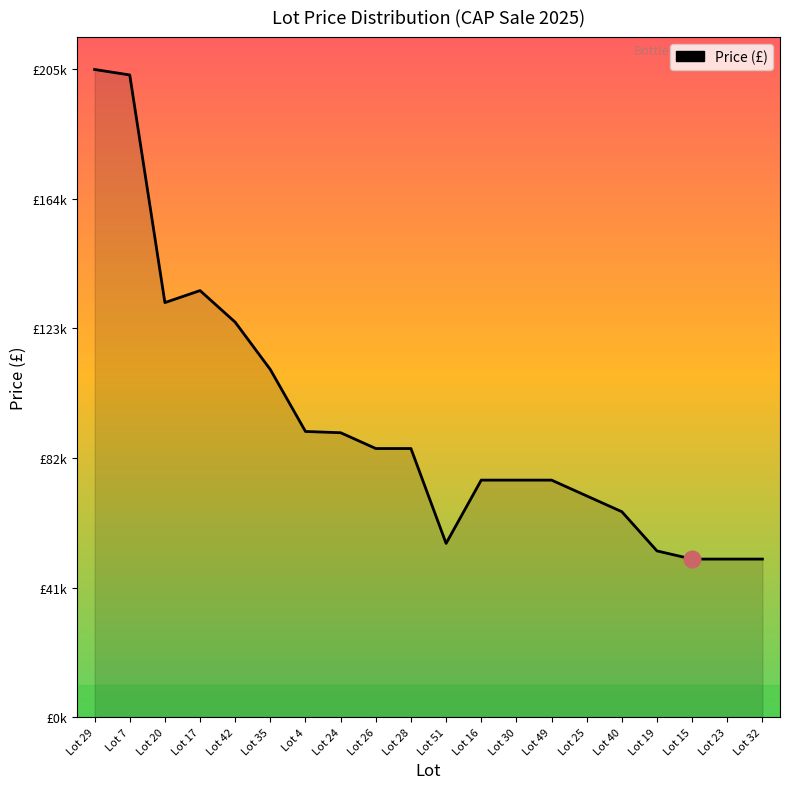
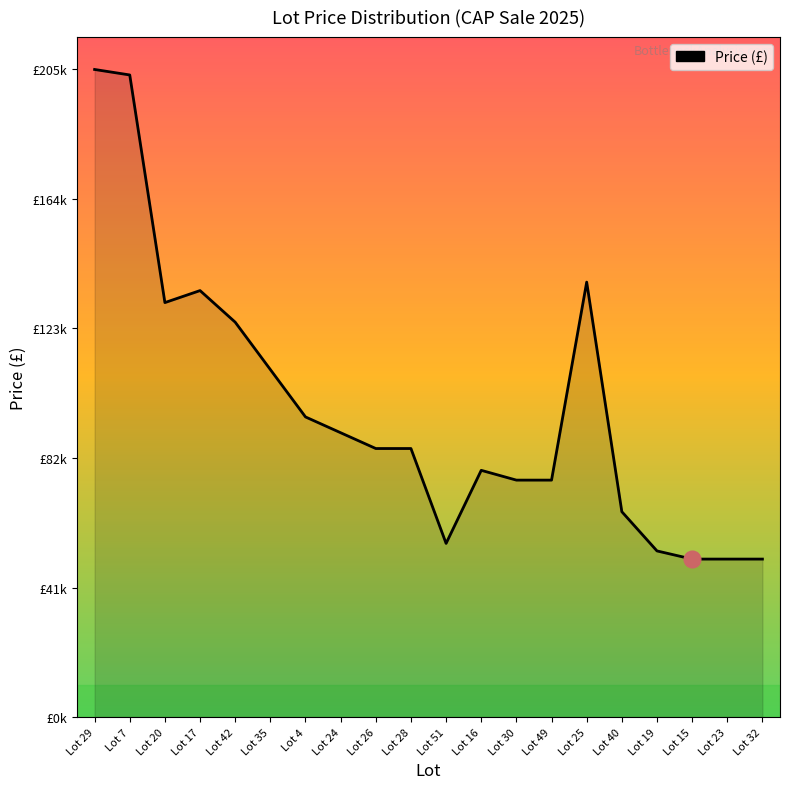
  {
    "Price (£)": {
      "Lot 29": "£205000",
      "Lot 7": "£203000",
      "Lot 20": "£131000",
      "Lot 17": "£135000",
      "Lot 42": "£125000",
      "Lot 35": "£110000",
-     "Lot 4": "£90000",
+     "Lot 4": "£95000",
      "Lot 24": "£90000",
      "Lot 26": "£85000",
      "Lot 28": "£85000",
      "Lot 51": "£55000",
-     "Lot 16": "£75000",
+     "Lot 16": "£78000",
      "Lot 30": "£75000",
      "Lot 49": "£75000",
-     "Lot 25": "£70000",
+     "Lot 25": "£138000",
      "Lot 40": "£65000",
      "Lot 19": "£53000",
      "Lot 23": "£50000",
      "Lot 32": "£50000"
    }
  }
